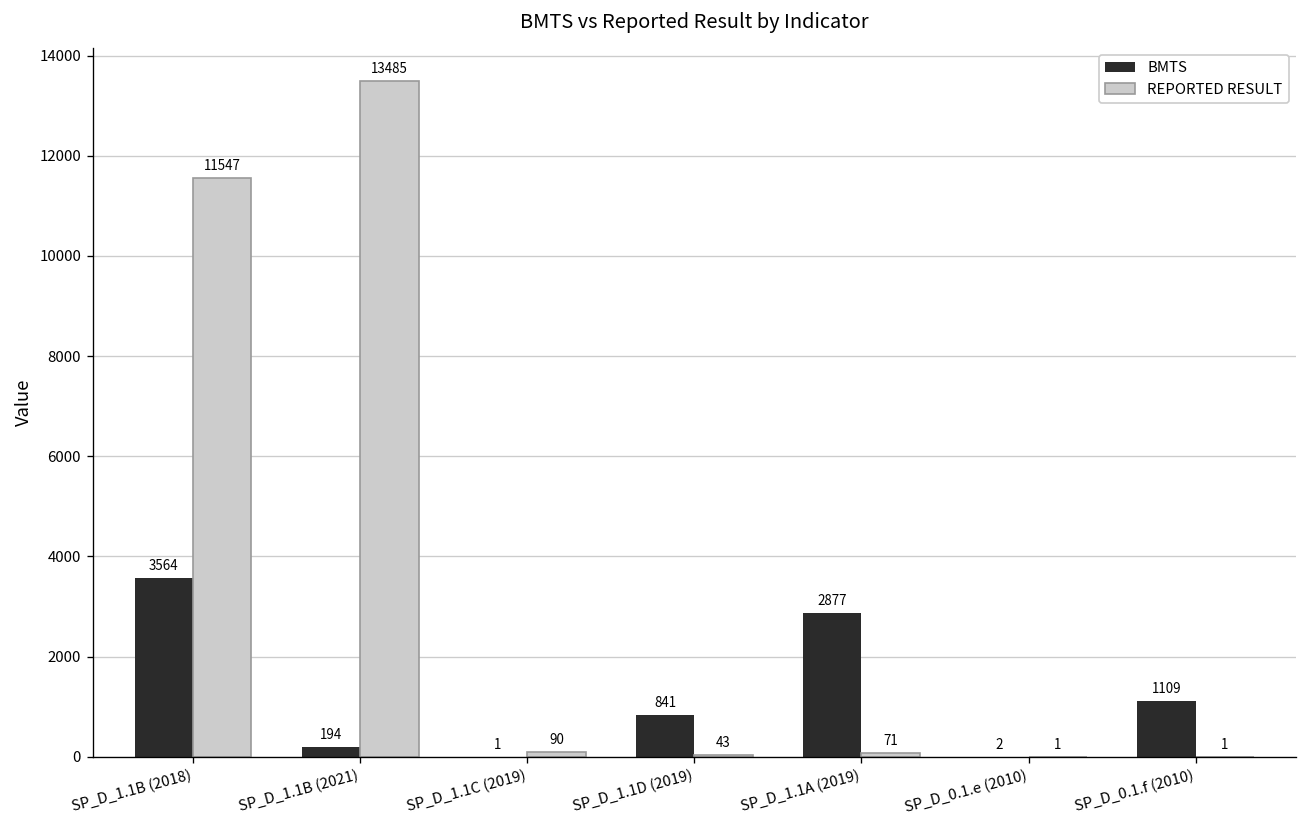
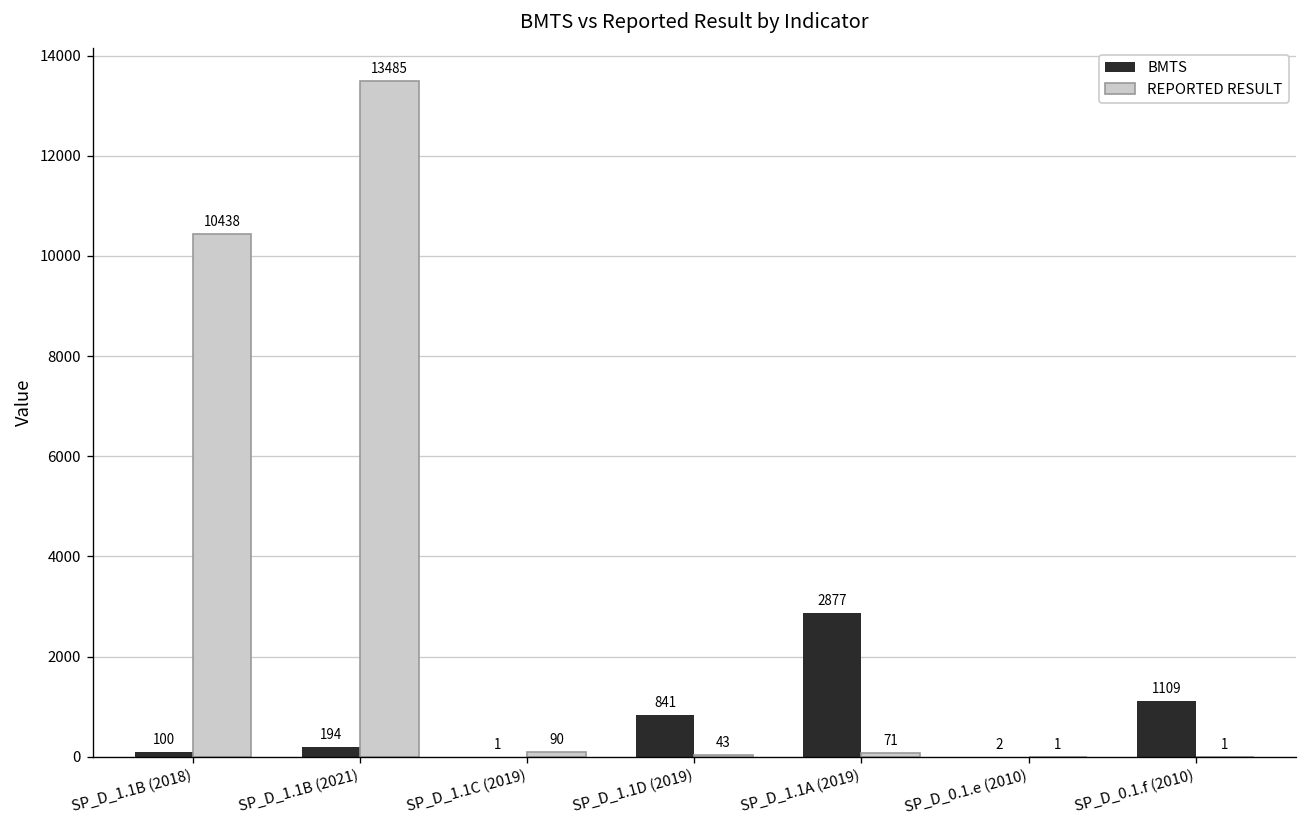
  {
    "BMTS": {
-     "SP_D_1.1B (2018)": 3564,
+     "SP_D_1.1B (2018)": 100,
      "SP_D_1.1B (2021)": 194,
      "SP_D_1.1C (2019)": 1,
      "SP_D_1.1D (2019)": 841,
      "SP_D_1.1A (2019)": 2877,
      "SP_D_0.1.e (2010)": 2,
      "SP_D_0.1.f (2010)": 1109
    },
    "REPORTED RESULT": {
-     "SP_D_1.1B (2018)": 11547,
+     "SP_D_1.1B (2018)": 10438,
      "SP_D_1.1B (2021)": 13485,
      "SP_D_1.1C (2019)": 90,
      "SP_D_1.1D (2019)": 43,
      "SP_D_1.1A (2019)": 71,
      "SP_D_0.1.e (2010)": 1,
      "SP_D_0.1.f (2010)": 1
    }
  }
